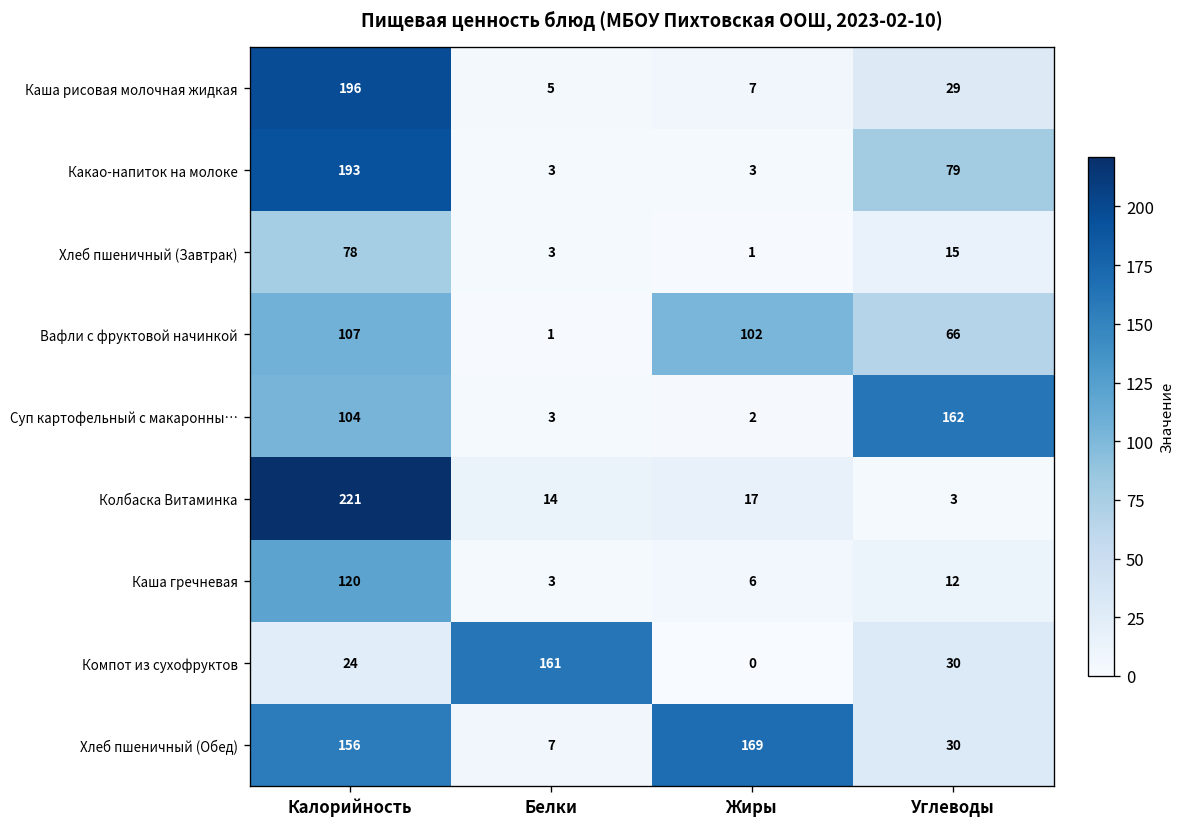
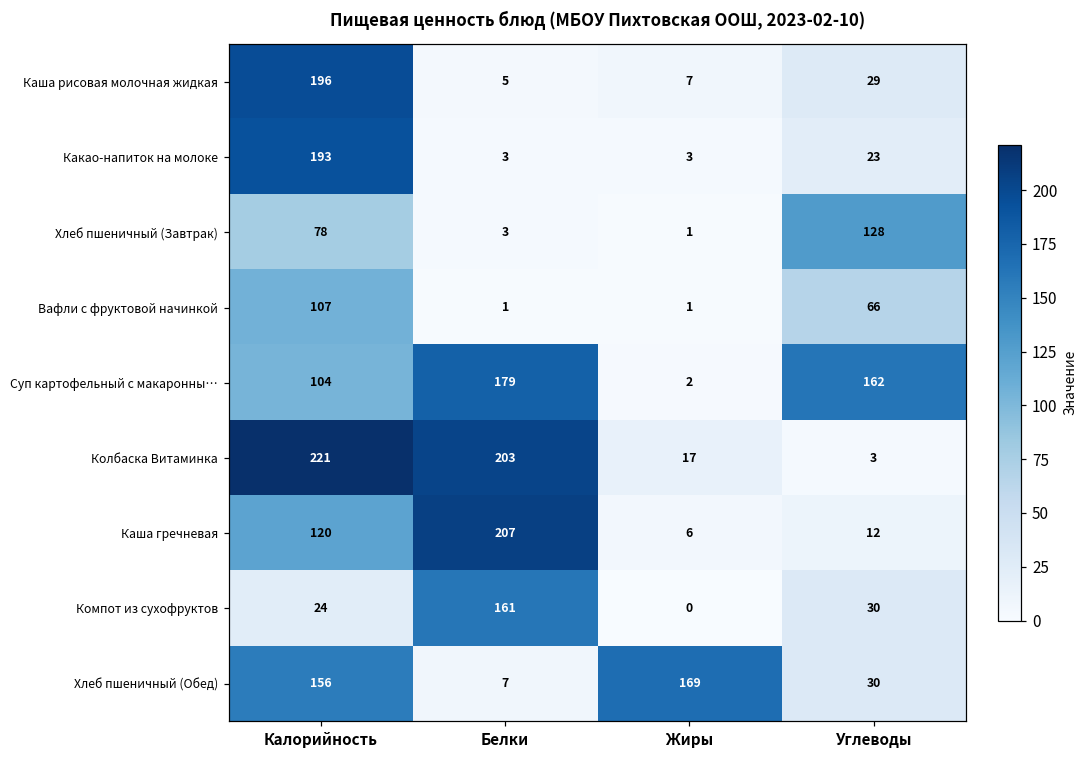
  {
    "Каша рисовая молочная жидкая": {
      "Калорийность": 196,
      "Белки": 5,
      "Жиры": 7,
      "Углеводы": 29
    },
    "Какао-напиток на молоке": {
      "Калорийность": 193,
      "Белки": 3,
      "Жиры": 3,
-     "Углеводы": 79
+     "Углеводы": 23
    },
    "Хлеб пшеничный (Завтрак)": {
      "Калорийность": 78,
      "Белки": 3,
      "Жиры": 1,
-     "Углеводы": 15
+     "Углеводы": 128
    },
    "Вафли с фруктовой начинкой": {
      "Калорийность": 107,
      "Белки": 1,
-     "Жиры": 102,
+     "Жиры": 1,
      "Углеводы": 66
    },
    "Суп картофельный с макаронны…": {
      "Калорийность": 104,
-     "Белки": 3,
+     "Белки": 179,
      "Жиры": 2,
      "Углеводы": 162
    },
    "Колбаска Витаминка": {
      "Калорийность": 221,
-     "Белки": 14,
+     "Белки": 203,
      "Жиры": 17,
      "Углеводы": 3
    },
    "Каша гречневая": {
      "Калорийность": 120,
-     "Белки": 3,
+     "Белки": 207,
      "Жиры": 6,
      "Углеводы": 12
    },
    "Компот из сухофруктов": {
      "Калорийность": 24,
      "Белки": 161,
      "Жиры": 0,
      "Углеводы": 30
    },
    "Хлеб пшеничный (Обед)": {
      "Калорийность": 156,
      "Белки": 7,
      "Жиры": 169,
      "Углеводы": 30
    }
  }
